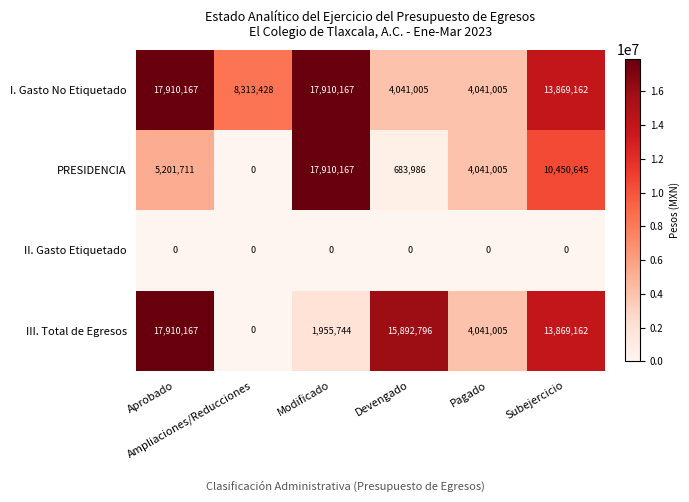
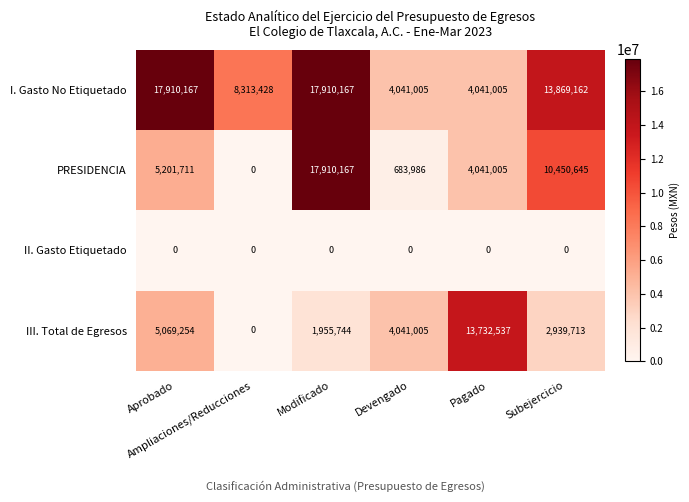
  {
    "I. Gasto No Etiquetado": {
      "Aprobado": "17,910,167",
      "Ampliaciones/Reducciones": "8,313,428",
      "Modificado": "17,910,167",
      "Devengado": "4,041,005",
      "Pagado": "4,041,005",
      "Subejercicio": "13,869,162"
    },
    "PRESIDENCIA": {
      "Aprobado": "5,201,711",
      "Ampliaciones/Reducciones": "0",
      "Modificado": "17,910,167",
      "Devengado": "683,986",
      "Pagado": "4,041,005",
      "Subejercicio": "10,450,645"
    },
    "II. Gasto Etiquetado": {
      "Aprobado": "0",
      "Ampliaciones/Reducciones": "0",
      "Modificado": "0",
      "Devengado": "0",
      "Pagado": "0",
      "Subejercicio": "0"
    },
    "III. Total de Egresos": {
-     "Aprobado": "17,910,167",
+     "Aprobado": "5,069,254",
      "Ampliaciones/Reducciones": "0",
      "Modificado": "1,955,744",
-     "Devengado": "15,892,796",
-     "Pagado": "4,041,005",
-     "Subejercicio": "13,869,162"
+     "Devengado": "4,041,005",
+     "Pagado": "13,732,537",
+     "Subejercicio": "2,939,713"
    }
  }
